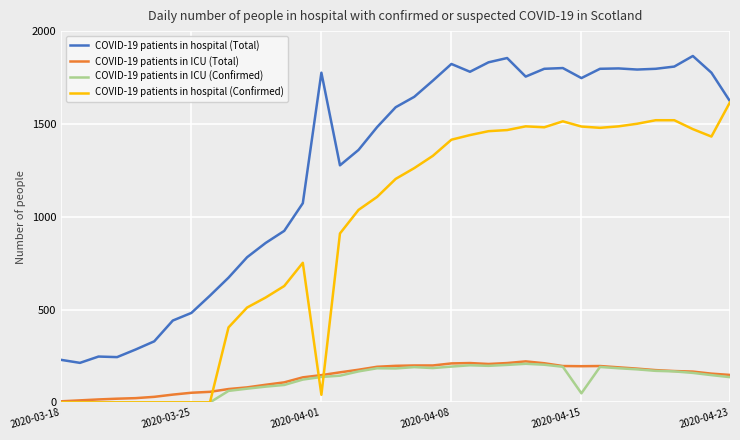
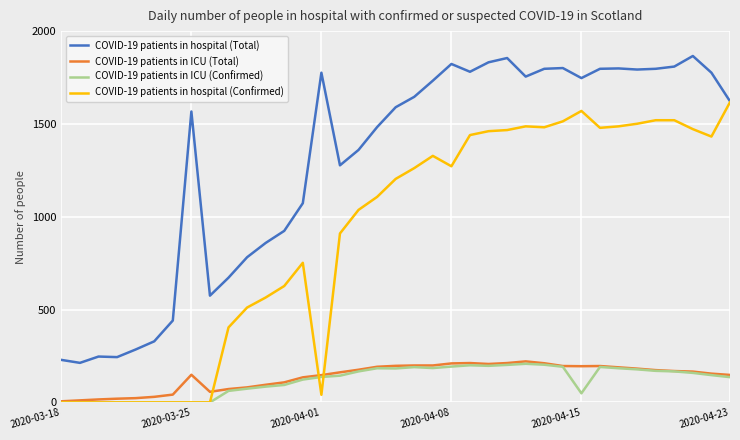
  {
    "COVID-19 patients in hospital (Total)": {
      "2020-03-18": 230,
-     "2020-03-25": 480,
+     "2020-03-25": 1570,
      "2020-04-01": 1780,
      "2020-04-08": 1820,
      "2020-04-15": 1750
    },
    "COVID-19 patients in ICU (Total)": {
-     "2020-03-25": 50,
+     "2020-03-25": 150,
      "2020-04-08": 210,
      "2020-04-15": 200
    },
    "COVID-19 patients in ICU (Confirmed)": {
      "2020-04-08": 190,
      "2020-04-15": 50
    },
    "COVID-19 patients in hospital (Confirmed)": {
      "2020-04-01": 40,
-     "2020-04-08": 1420,
-     "2020-04-15": 1490
+     "2020-04-08": 1270,
+     "2020-04-15": 1570
    }
  }
